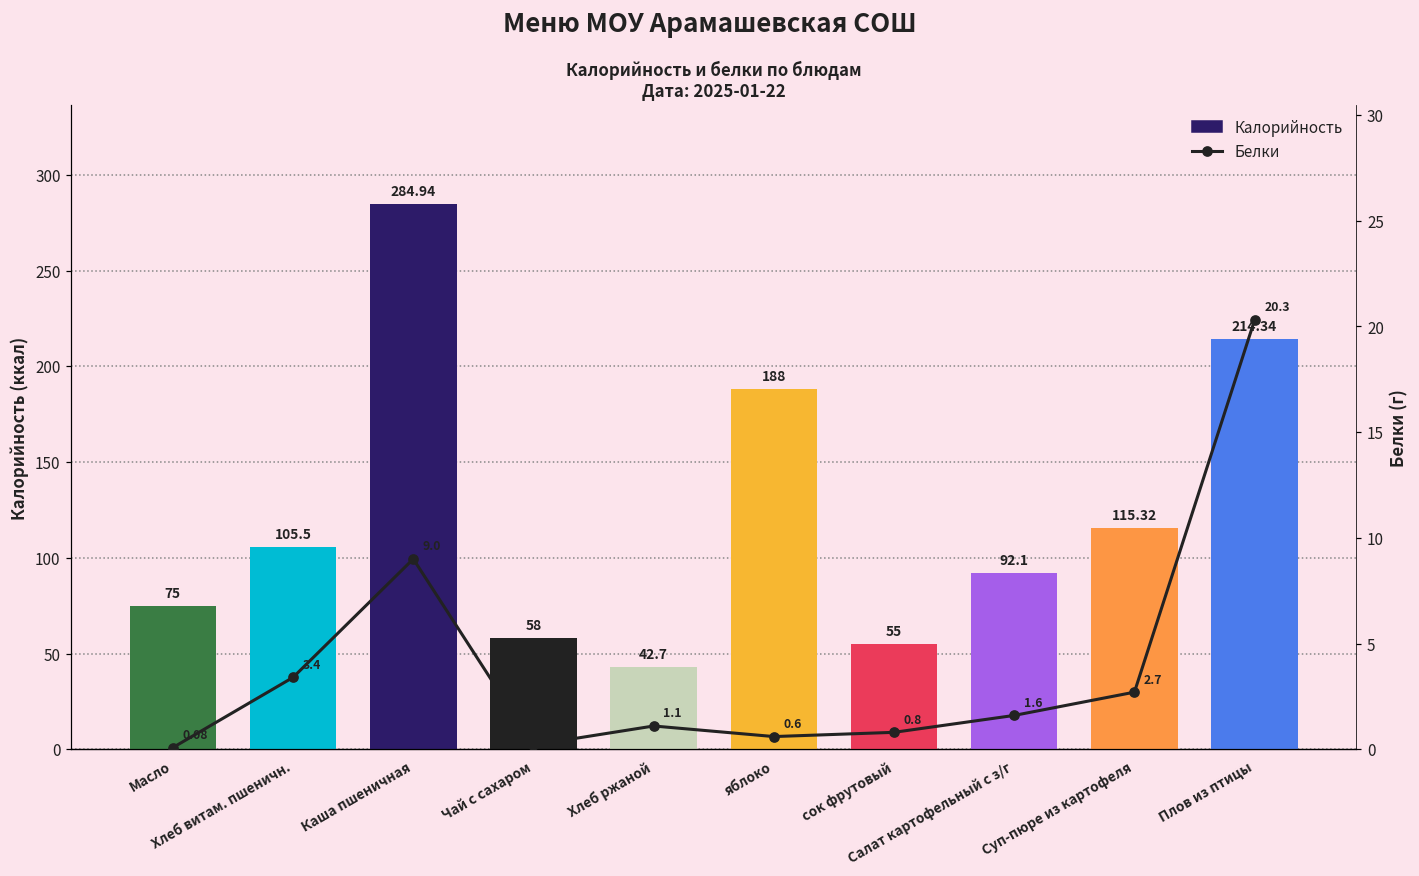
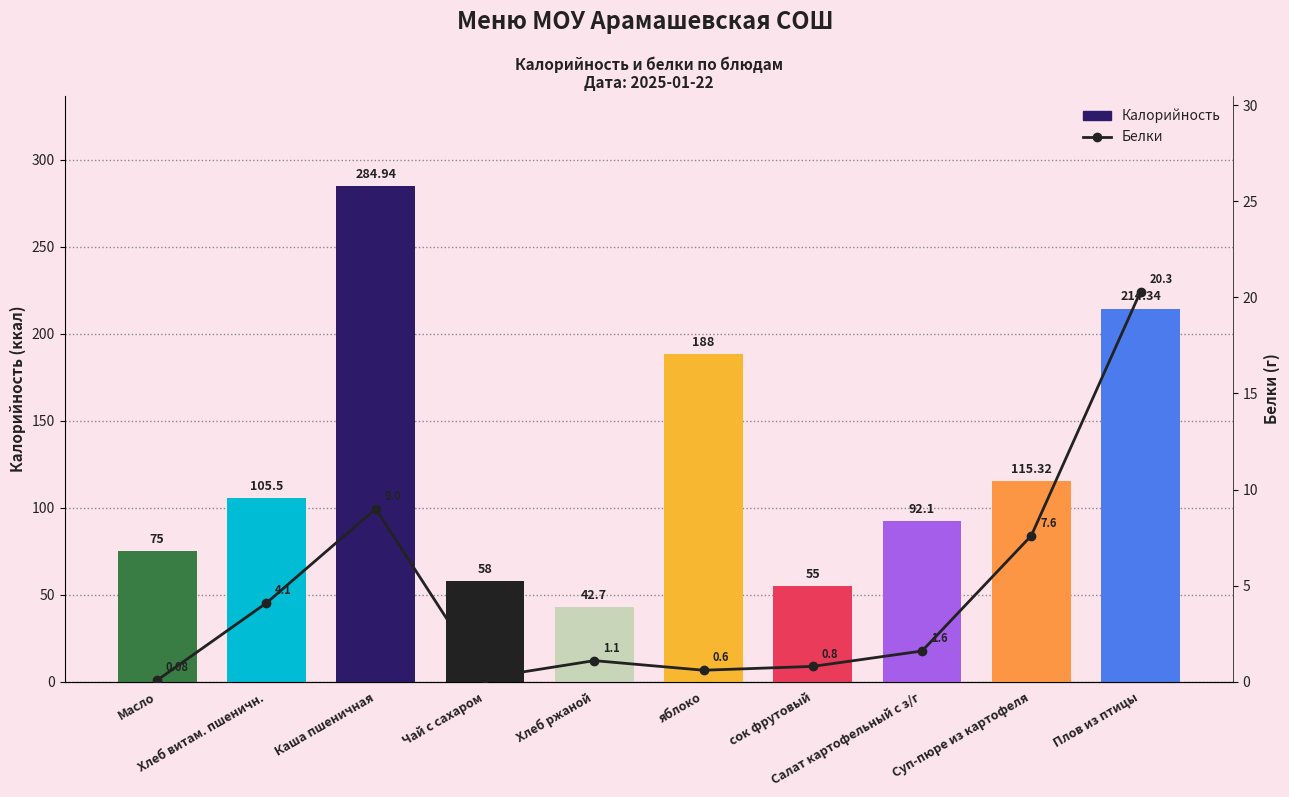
  {
    "Белки": {
      "Масло": 0.08,
-     "Хлеб витам. пшеничн.": 3.4,
+     "Хлеб витам. пшеничн.": 4.1,
      "Каша пшеничная": 9.0,
      "Хлеб ржаной": 1.1,
      "яблоко": 0.6,
      "сок фрутовый": 0.8,
      "Салат картофельный с з/г": 1.6,
-     "Суп-пюре из картофеля": 2.7,
+     "Суп-пюре из картофеля": 7.6,
      "Плов из птицы": 20.3
    }
  }
